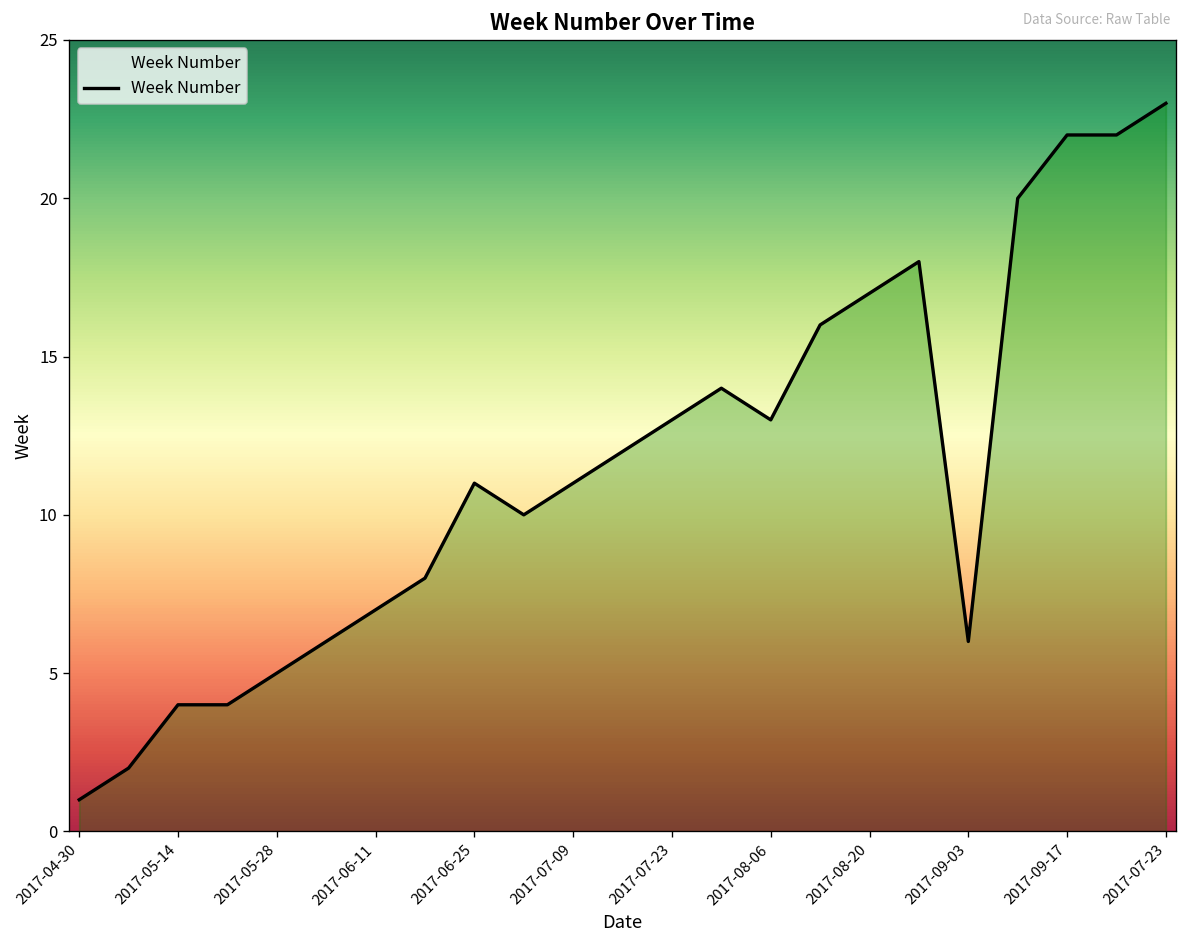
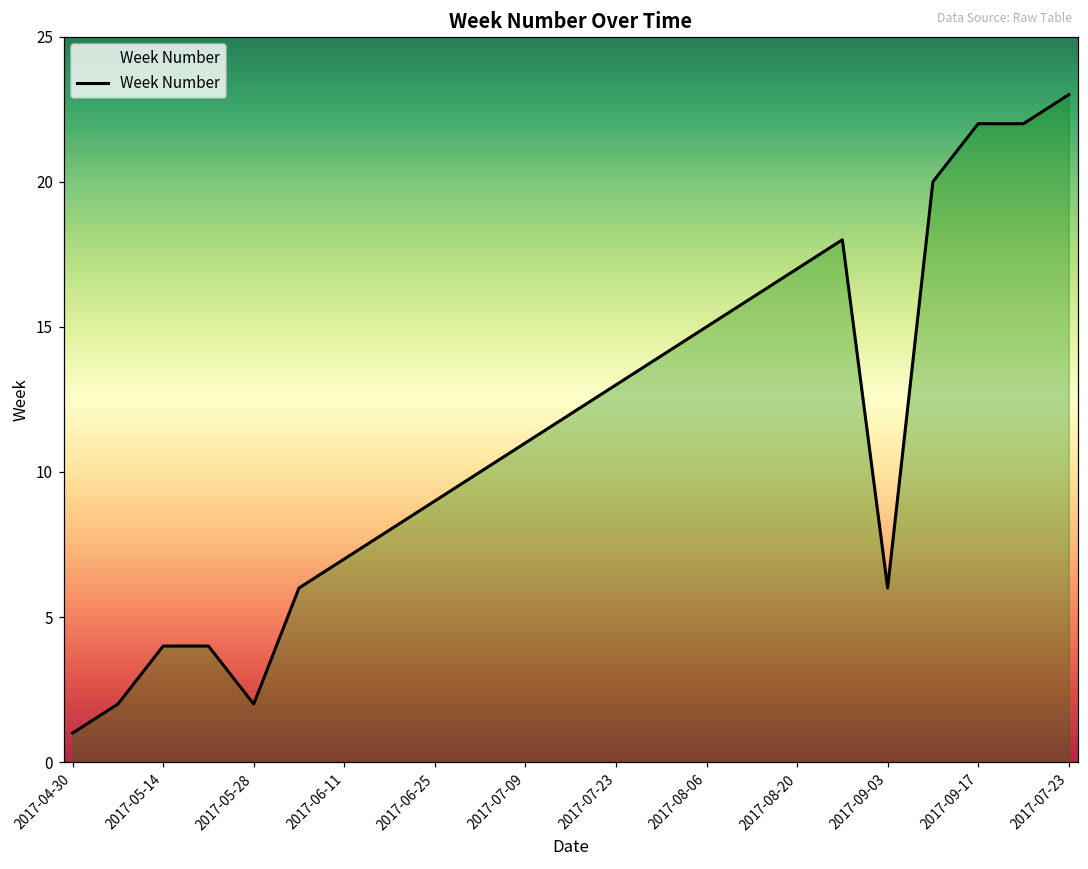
  {
    "2017-04-30": 1,
    "2017-05-14": 4,
-   "2017-05-28": 5,
+   "2017-05-28": 2,
    "2017-06-11": 7,
-   "2017-06-25": 11,
+   "2017-06-25": 9,
    "2017-07-09": 11,
-   "2017-08-06": 13,
+   "2017-08-06": 15,
    "2017-08-20": 17,
    "2017-09-03": 6,
    "2017-09-17": 22
  }
